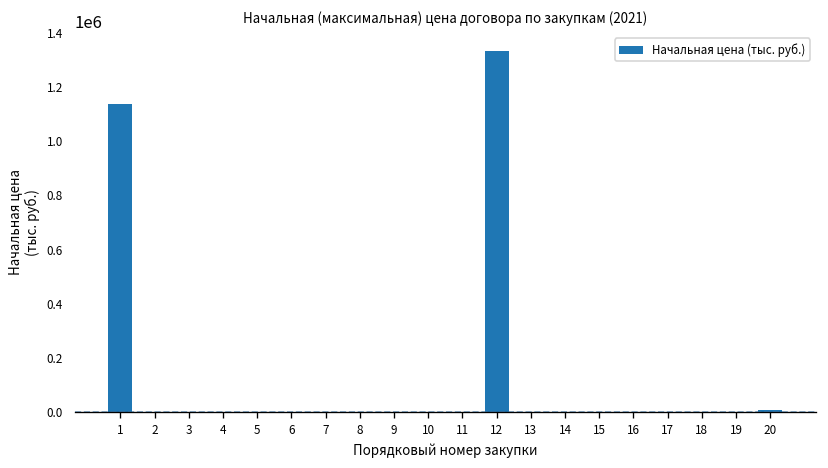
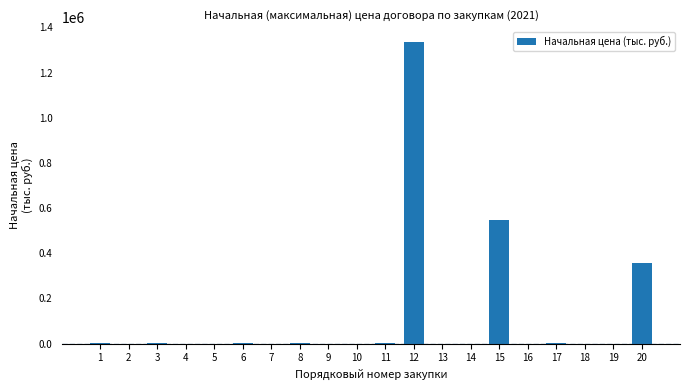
  {
-   "1": 1140000,
+   "1": 0,
    "12": 1330000,
-   "15": 0,
-   "20": 10000
+   "15": 550000,
+   "20": 360000
  }
